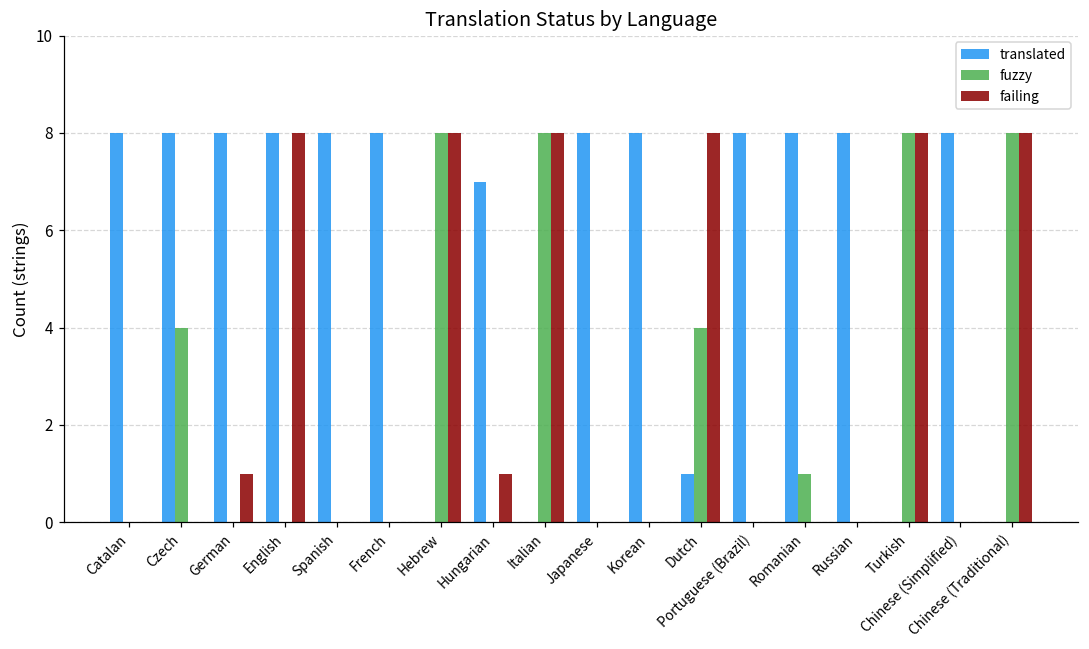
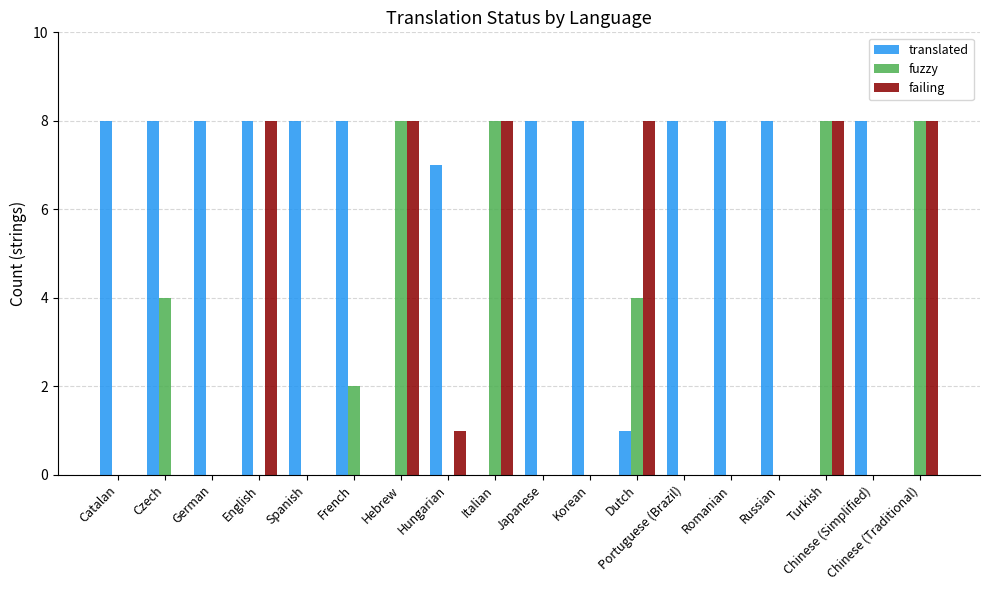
  {
    "translated": {
      "Catalan": 8,
      "Czech": 8,
      "German": 8,
      "English": 8,
      "Spanish": 8,
      "French": 8,
      "Hebrew": 0,
      "Hungarian": 7,
      "Italian": 0,
      "Japanese": 8,
      "Korean": 8,
      "Dutch": 1,
      "Portuguese (Brazil)": 8,
      "Romanian": 8,
      "Russian": 8,
      "Turkish": 0,
      "Chinese (Simplified)": 8,
      "Chinese (Traditional)": 0
    },
    "fuzzy": {
      "Catalan": 0,
      "Czech": 4,
      "German": 0,
      "English": 0,
      "Spanish": 0,
-     "French": 0,
+     "French": 2,
      "Hebrew": 8,
      "Hungarian": 0,
      "Italian": 8,
      "Japanese": 0,
      "Korean": 0,
      "Dutch": 4,
      "Portuguese (Brazil)": 0,
-     "Romanian": 1,
+     "Romanian": 0,
      "Russian": 0,
      "Turkish": 8,
      "Chinese (Simplified)": 0,
      "Chinese (Traditional)": 8
    },
    "failing": {
      "Catalan": 0,
      "Czech": 0,
-     "German": 1,
+     "German": 0,
      "English": 8,
      "Spanish": 0,
      "French": 0,
      "Hebrew": 8,
      "Hungarian": 1,
      "Italian": 8,
      "Japanese": 0,
      "Korean": 0,
      "Dutch": 8,
      "Portuguese (Brazil)": 0,
      "Romanian": 0,
      "Russian": 0,
      "Turkish": 8,
      "Chinese (Simplified)": 0,
      "Chinese (Traditional)": 8
    }
  }
